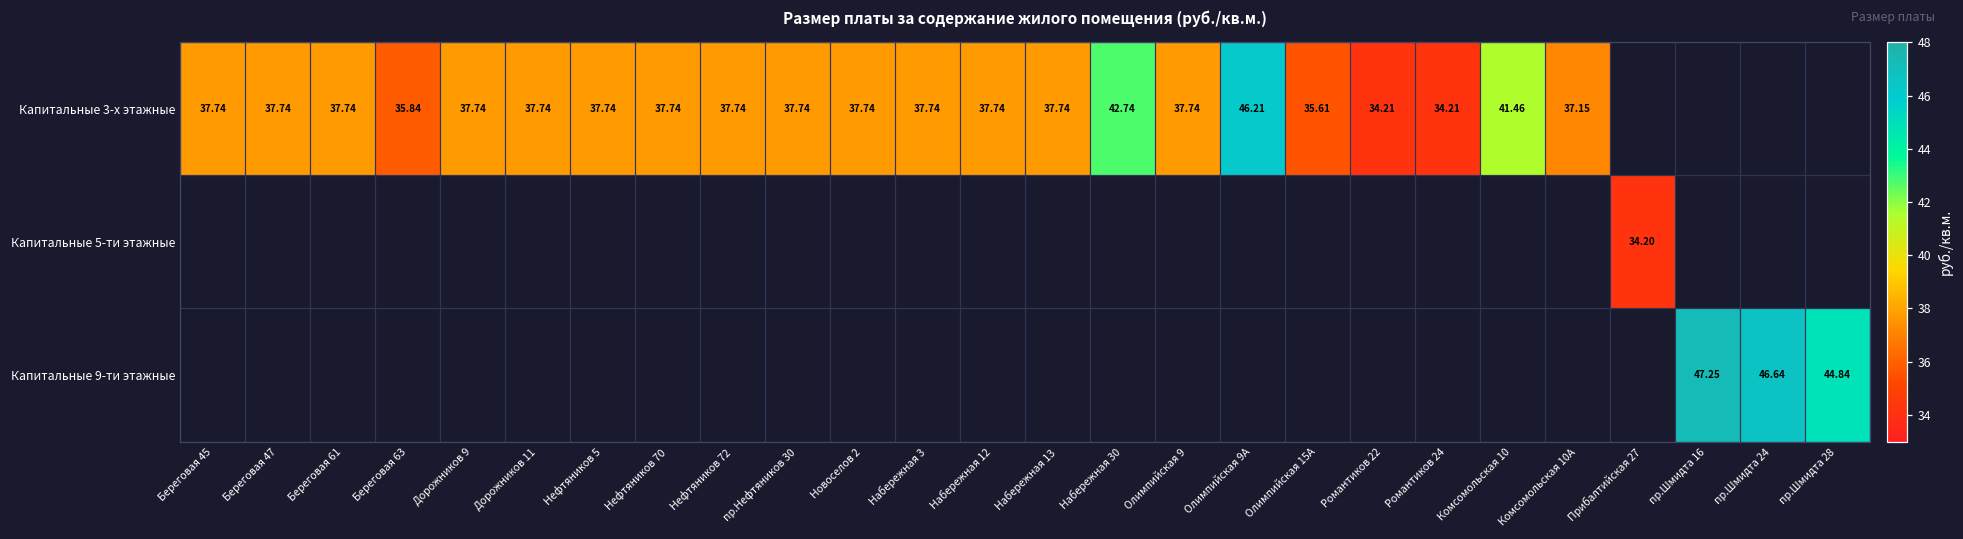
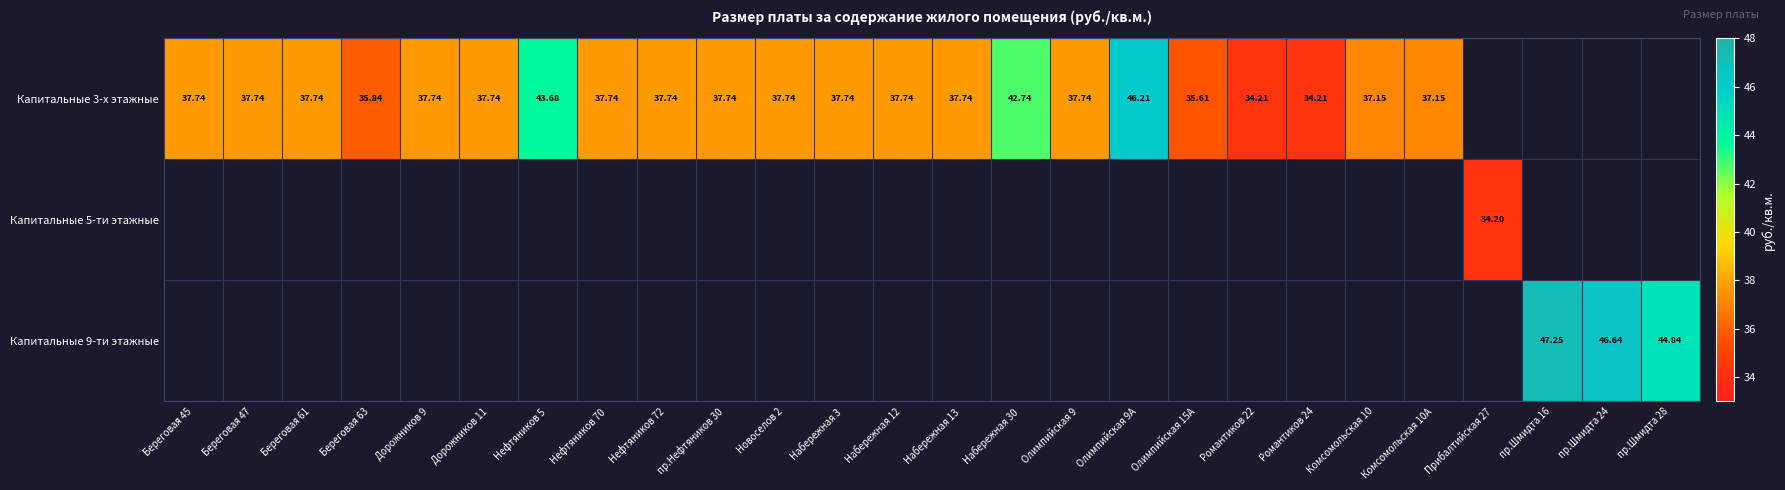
  {
    "Капитальные 3-х этажные": {
      "Береговая 45": 37.74,
      "Береговая 47": 37.74,
      "Береговая 61": 37.74,
      "Береговая 63": 35.84,
      "Дорожников 9": 37.74,
      "Дорожников 11": 37.74,
-     "Нефтяников 5": 37.74,
+     "Нефтяников 5": 43.68,
      "Нефтяников 70": 37.74,
      "Нефтяников 72": 37.74,
      "пр.Нефтяников 30": 37.74,
      "Новоселов 2": 37.74,
      "Набережная 3": 37.74,
      "Набережная 12": 37.74,
      "Набережная 13": 37.74,
      "Набережная 30": 42.74,
      "Олимпийская 9": 37.74,
      "Олимпийская 9А": 46.21,
      "Олимпийская 15А": 35.61,
      "Романтиков 22": 34.21,
      "Романтиков 24": 34.21,
-     "Комсомольская 10": 41.46,
+     "Комсомольская 10": 37.15,
      "Комсомольская 10А": 37.15
    },
    "Капитальные 5-ти этажные": {
      "Прибалтийская 27": 34.20
    },
    "Капитальные 9-ти этажные": {
      "пр.Шмидта 16": 47.25,
      "пр.Шмидта 24": 46.64,
      "пр.Шмидта 28": 44.84
    }
  }
